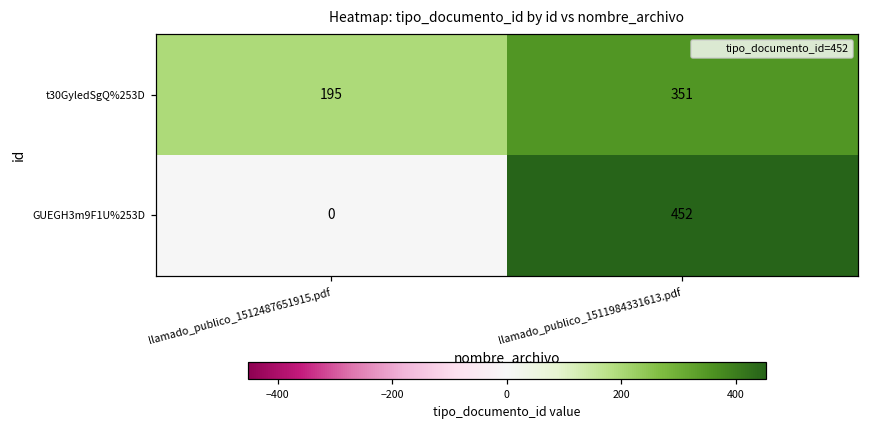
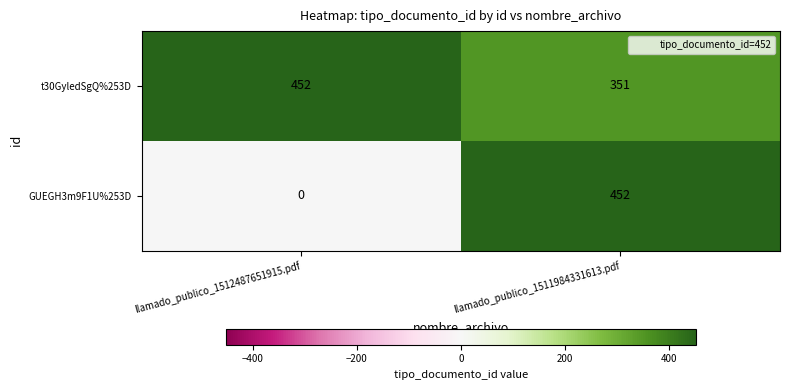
  {
    "t30GyledSgQ%253D": {
-     "llamado_publico_1512487651915.pdf": 195,
+     "llamado_publico_1512487651915.pdf": 452,
      "llamado_publico_1511984331613.pdf": 351
    },
    "GUEGH3m9F1U%253D": {
      "llamado_publico_1512487651915.pdf": 0,
      "llamado_publico_1511984331613.pdf": 452
    }
  }
